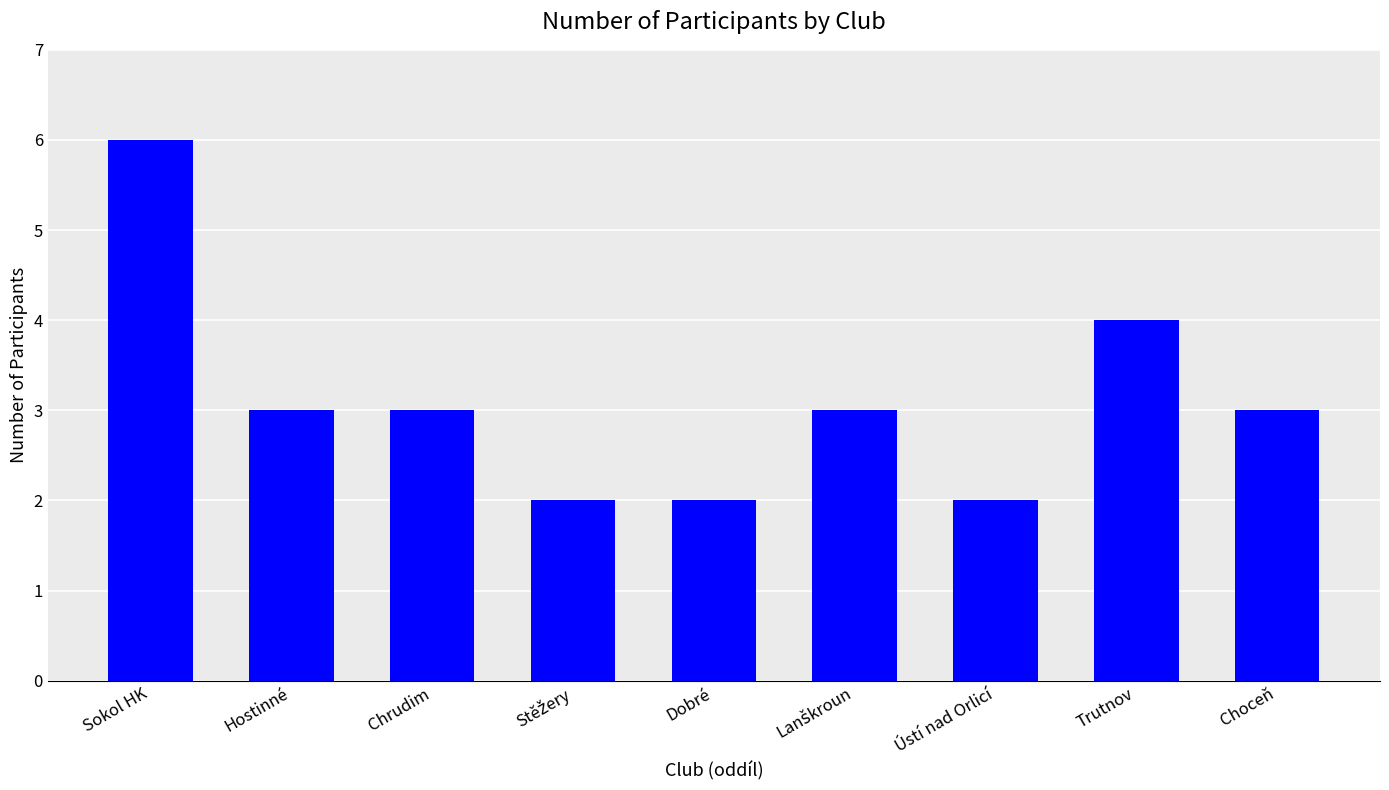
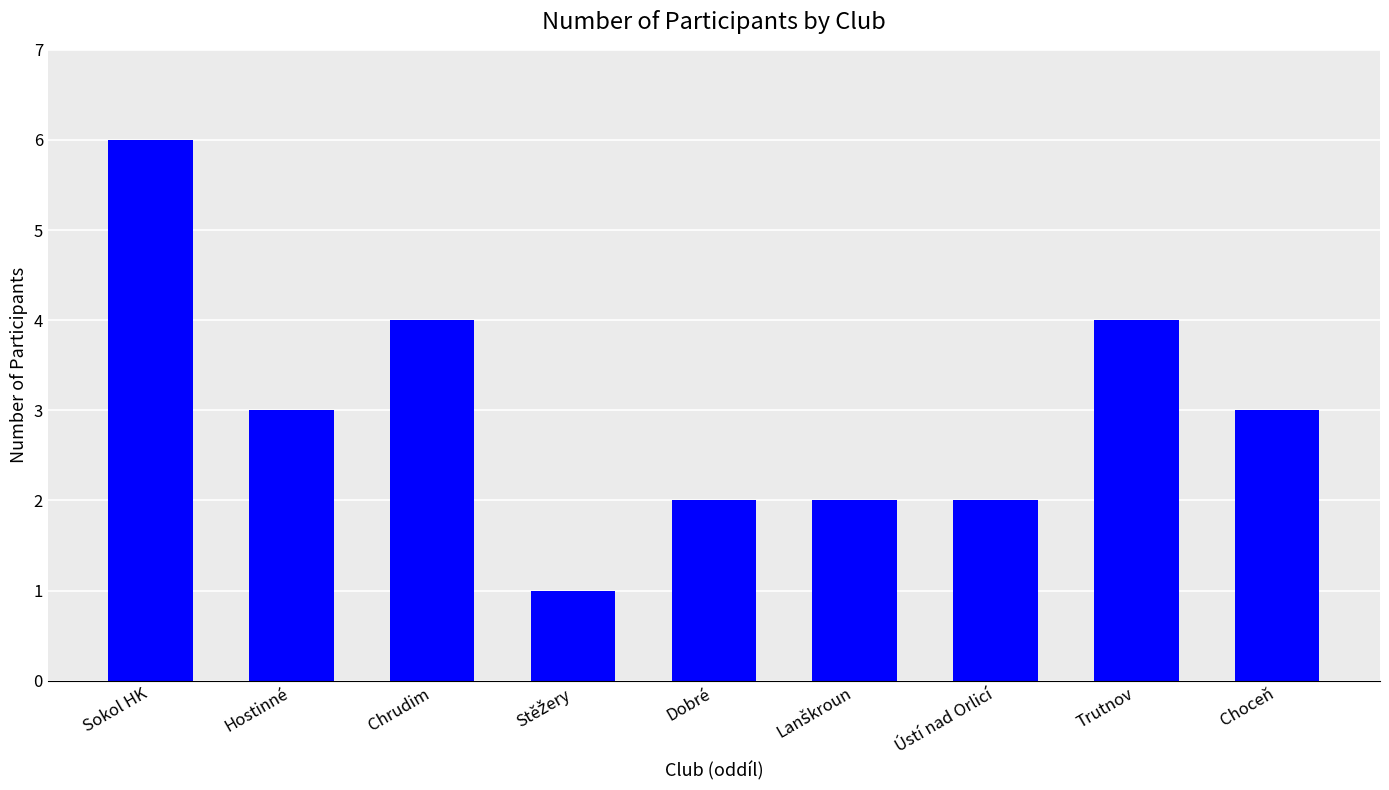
  {
    "Sokol HK": 6,
    "Hostinné": 3,
-   "Chrudim": 3,
-   "Stěžery": 2,
+   "Chrudim": 4,
+   "Stěžery": 1,
    "Dobré": 2,
-   "Lanškroun": 3,
+   "Lanškroun": 2,
    "Ústí nad Orlicí": 2,
    "Trutnov": 4,
    "Choceň": 3
  }
